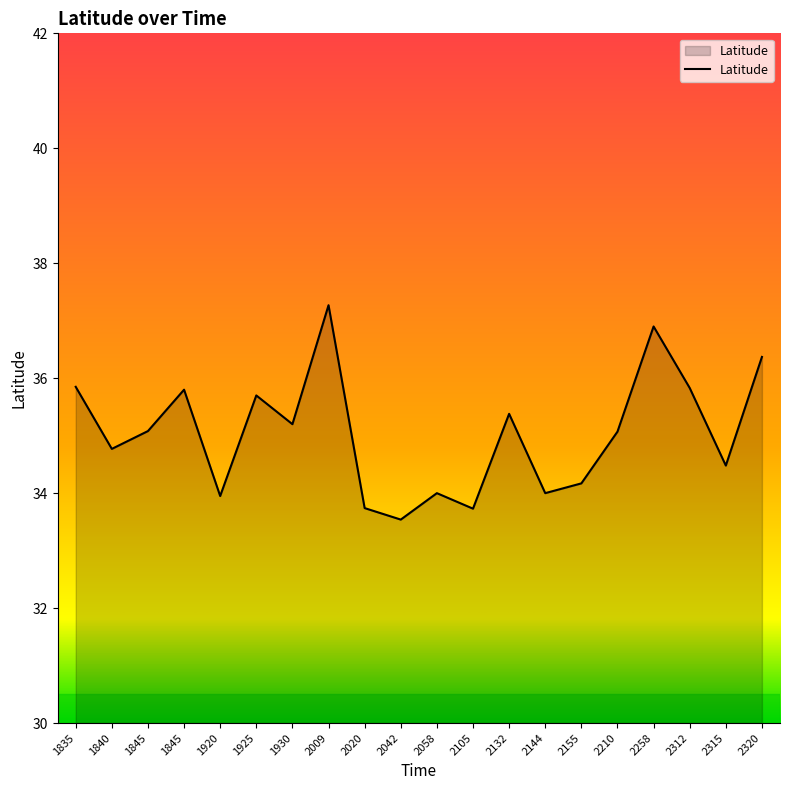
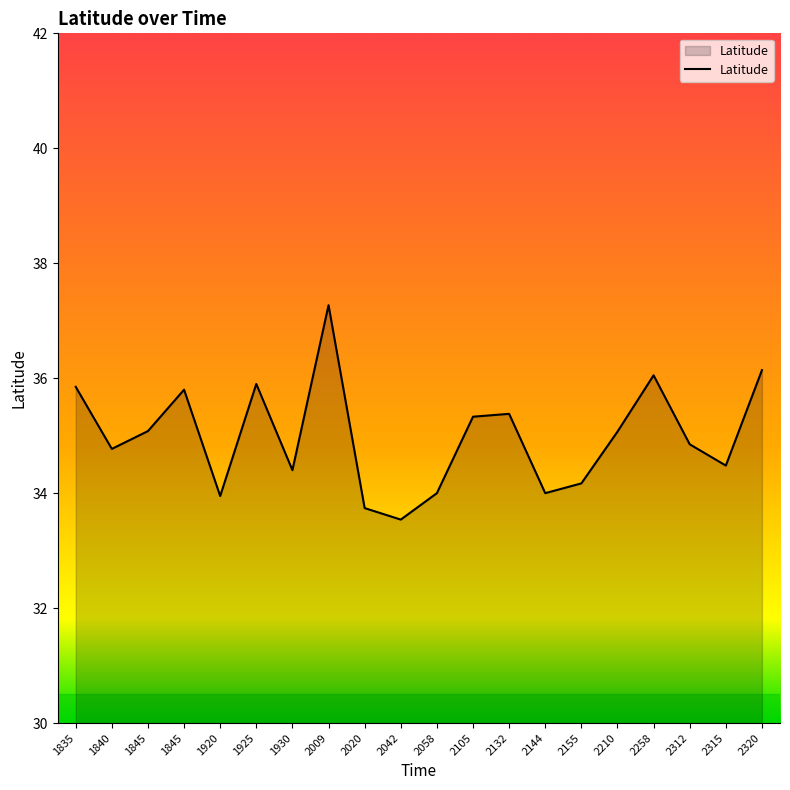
  {
    "1835": 35.9,
    "1840": 34.8,
    "1920": 34.0,
-   "1925": 35.7,
-   "1930": 35.2,
+   "1925": 35.9,
+   "1930": 34.4,
    "2009": 37.3,
    "2020": 33.7,
    "2042": 33.5,
    "2058": 34.0,
-   "2105": 33.7,
+   "2105": 35.3,
    "2132": 35.4,
    "2144": 34.0,
    "2155": 34.2,
    "2210": 35.1,
-   "2258": 36.9,
-   "2312": 35.8,
+   "2258": 36.1,
+   "2312": 34.9,
    "2315": 34.5,
-   "2320": 36.4
+   "2320": 36.1
  }
